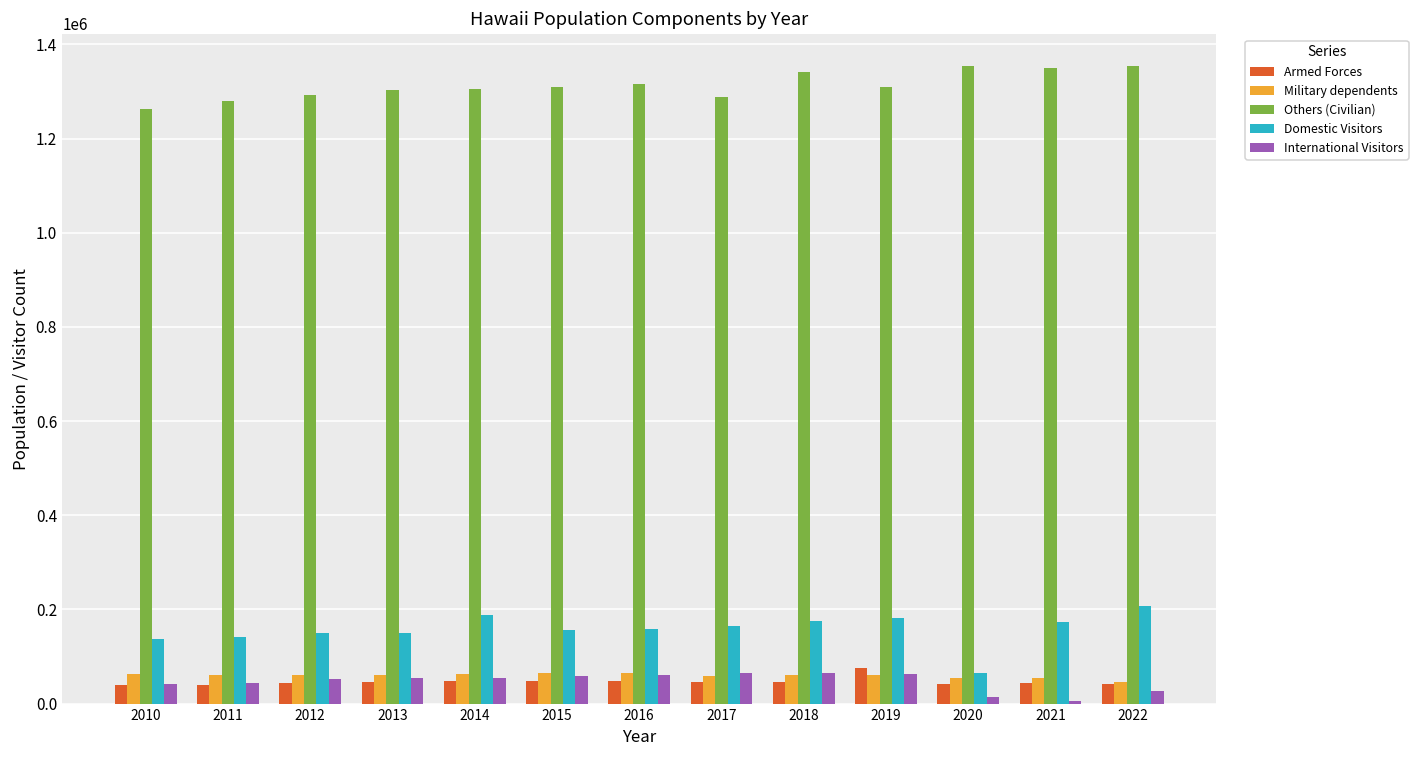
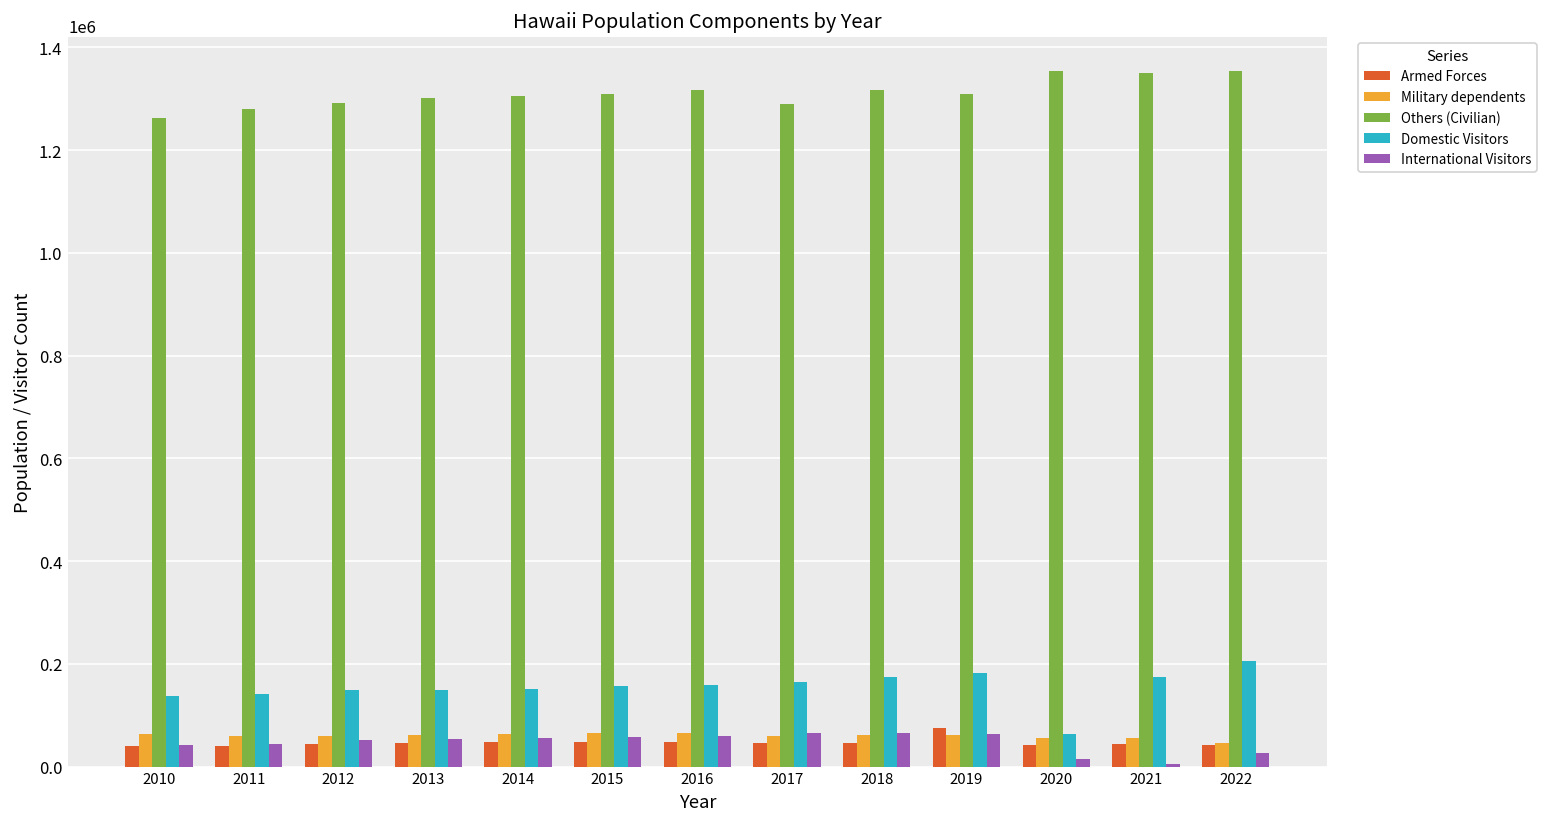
  {
    "Armed Forces": {
      "2010": 40000,
      "2011": 40000,
      "2012": 40000,
      "2013": 50000,
      "2014": 50000,
      "2015": 50000,
      "2016": 50000,
      "2017": 50000,
      "2018": 50000,
      "2019": 80000,
      "2020": 40000,
      "2021": 40000,
      "2022": 40000
    },
    "Military dependents": {
      "2010": 60000,
      "2011": 60000,
      "2012": 60000,
      "2013": 60000,
      "2014": 60000,
      "2015": 60000,
      "2016": 60000,
      "2017": 60000,
      "2018": 60000,
      "2019": 60000,
      "2020": 60000,
      "2021": 50000,
      "2022": 50000
    },
    "Others (Civilian)": {
      "2010": 1260000,
      "2011": 1280000,
      "2012": 1290000,
      "2013": 1300000,
      "2014": 1300000,
      "2015": 1310000,
      "2016": 1320000,
      "2017": 1290000,
-     "2018": 1340000,
+     "2018": 1320000,
      "2019": 1310000,
      "2020": 1350000,
      "2021": 1350000,
      "2022": 1350000
    },
    "Domestic Visitors": {
      "2010": 140000,
      "2011": 140000,
      "2012": 150000,
      "2013": 150000,
-     "2014": 190000,
+     "2014": 150000,
      "2015": 160000,
      "2016": 160000,
      "2017": 160000,
      "2018": 170000,
      "2019": 180000,
      "2020": 60000,
      "2021": 170000,
      "2022": 210000
    },
    "International Visitors": {
      "2010": 40000,
      "2011": 40000,
      "2012": 50000,
      "2013": 50000,
      "2014": 60000,
      "2015": 60000,
      "2016": 60000,
      "2017": 60000,
      "2018": 70000,
      "2019": 60000,
      "2020": 10000,
      "2022": 30000
    }
  }
